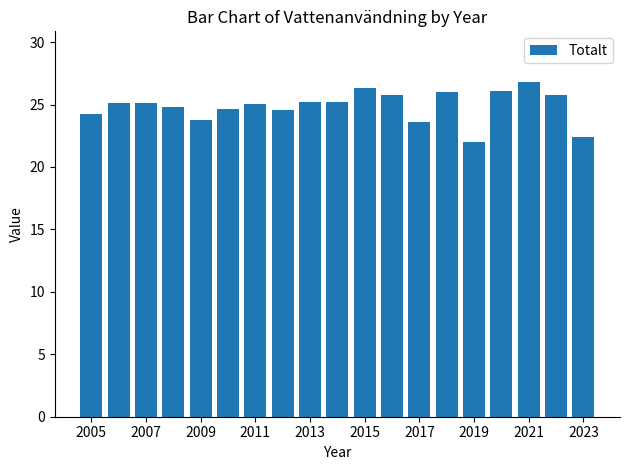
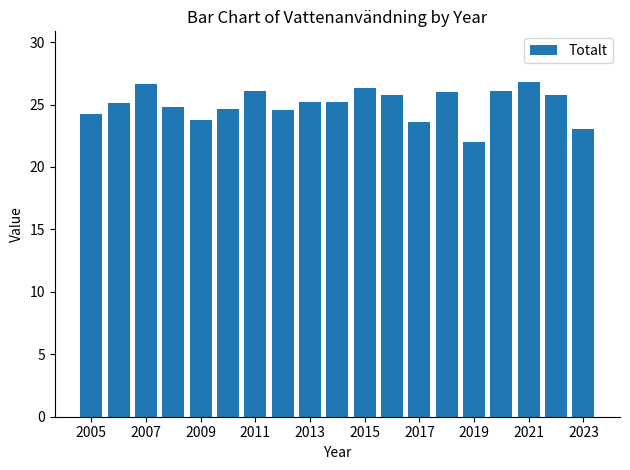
  {
    "2005": 24.3,
-   "2007": 25.1,
+   "2007": 26.7,
    "2009": 23.7,
-   "2011": 25.0,
+   "2011": 26.1,
    "2013": 25.2,
    "2015": 26.3,
    "2017": 23.6,
    "2019": 22.0,
    "2021": 26.8,
-   "2023": 22.4
+   "2023": 23.0
  }
